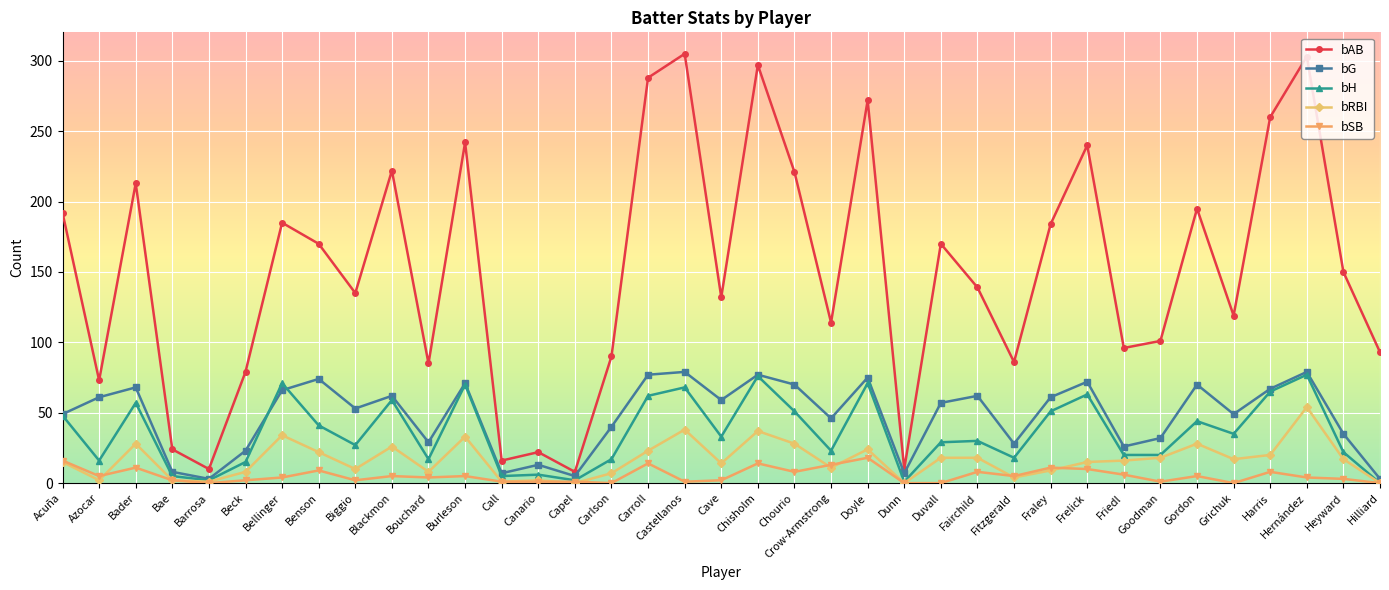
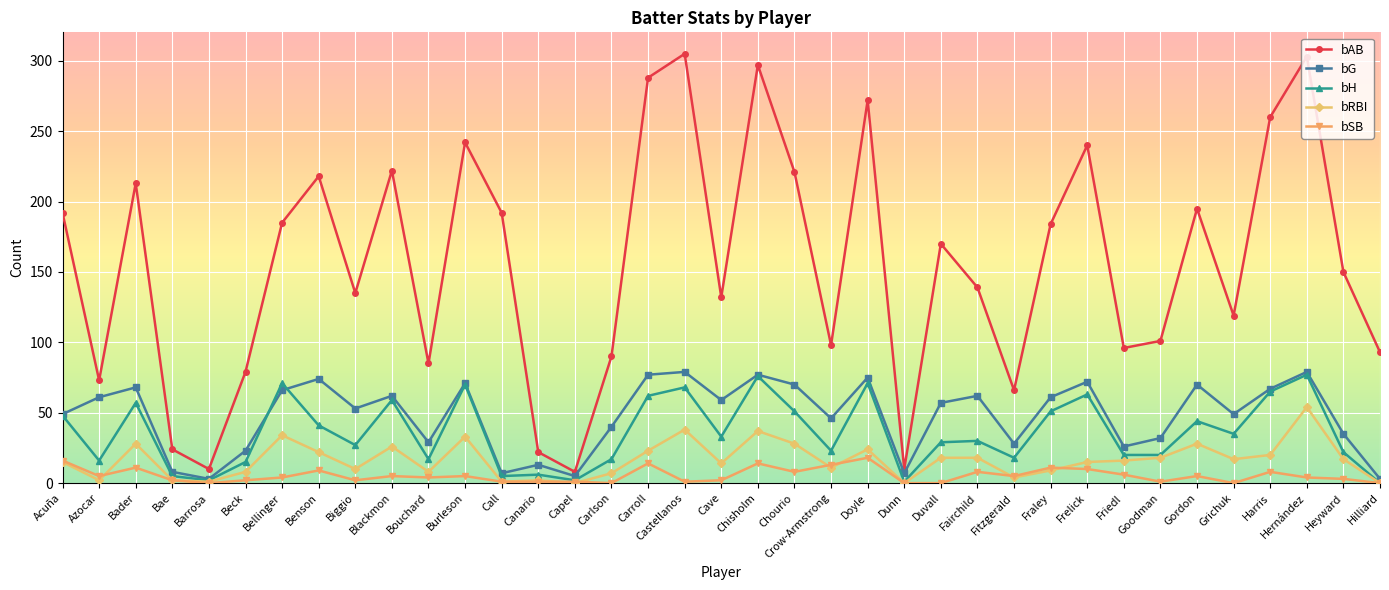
  {
    "bAB": {
      "Acuña": 192,
      "Azocar": 73,
      "Bader": 213,
      "Bae": 24,
      "Barrosa": 10,
      "Beck": 79,
      "Bellinger": 185,
-     "Benson": 170,
+     "Benson": 218,
      "Biggio": 135,
      "Blackmon": 222,
      "Bouchard": 85,
      "Burleson": 242,
-     "Call": 16,
+     "Call": 192,
      "Canario": 22,
      "Capel": 8,
      "Carlson": 90,
      "Carroll": 288,
      "Castellanos": 305,
      "Cave": 132,
      "Chisholm": 297,
      "Chourio": 221,
-     "Crow-Armstrong": 114,
+     "Crow-Armstrong": 98,
      "Doyle": 272,
      "Dunn": 10,
      "Duvall": 170,
      "Fairchild": 139,
-     "Fitzgerald": 86,
+     "Fitzgerald": 66,
      "Fraley": 184,
      "Frelick": 240,
      "Friedl": 96,
      "Goodman": 101,
      "Gordon": 195,
      "Grichuk": 119,
      "Harris": 260,
      "Heyward": 150,
      "Hilliard": 93
    }
  }
